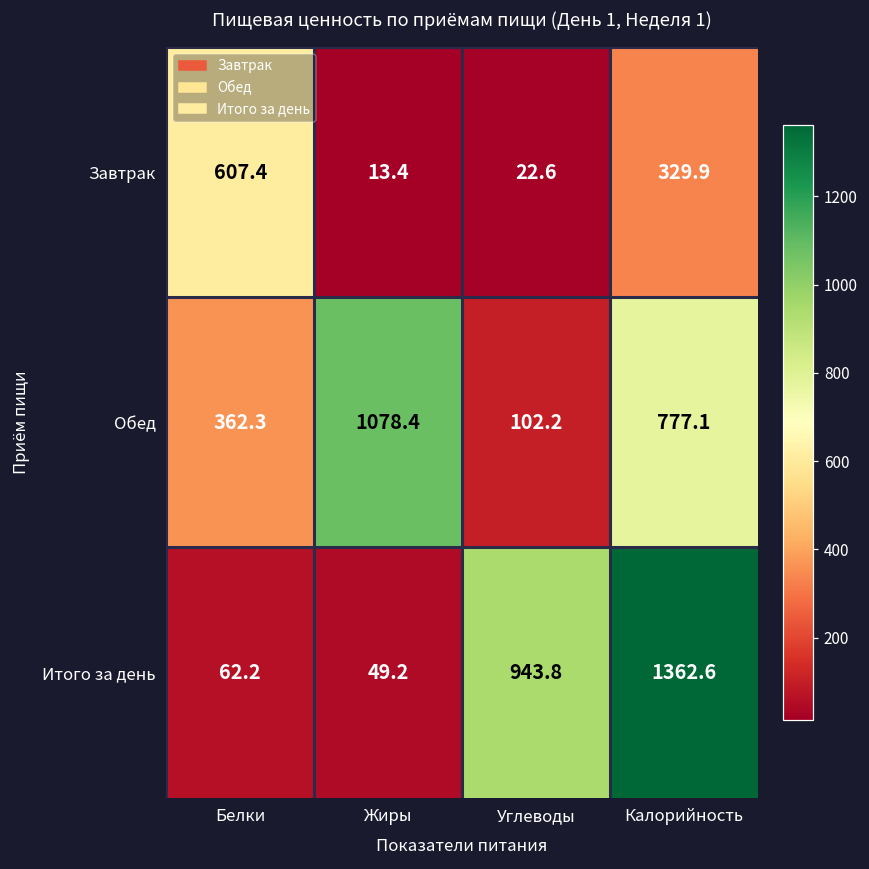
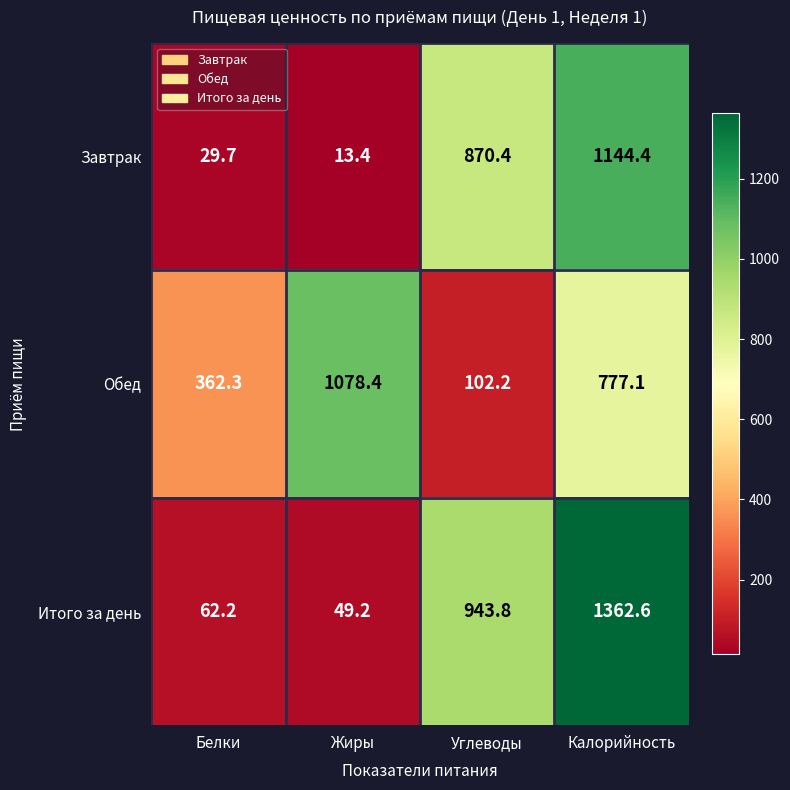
  {
    "Завтрак": {
-     "Белки": 607.4,
+     "Белки": 29.7,
      "Жиры": 13.4,
-     "Углеводы": 22.6,
-     "Калорийность": 329.9
+     "Углеводы": 870.4,
+     "Калорийность": 1144.4
    },
    "Обед": {
      "Белки": 362.3,
      "Жиры": 1078.4,
      "Углеводы": 102.2,
      "Калорийность": 777.1
    },
    "Итого за день": {
      "Белки": 62.2,
      "Жиры": 49.2,
      "Углеводы": 943.8,
      "Калорийность": 1362.6
    }
  }
